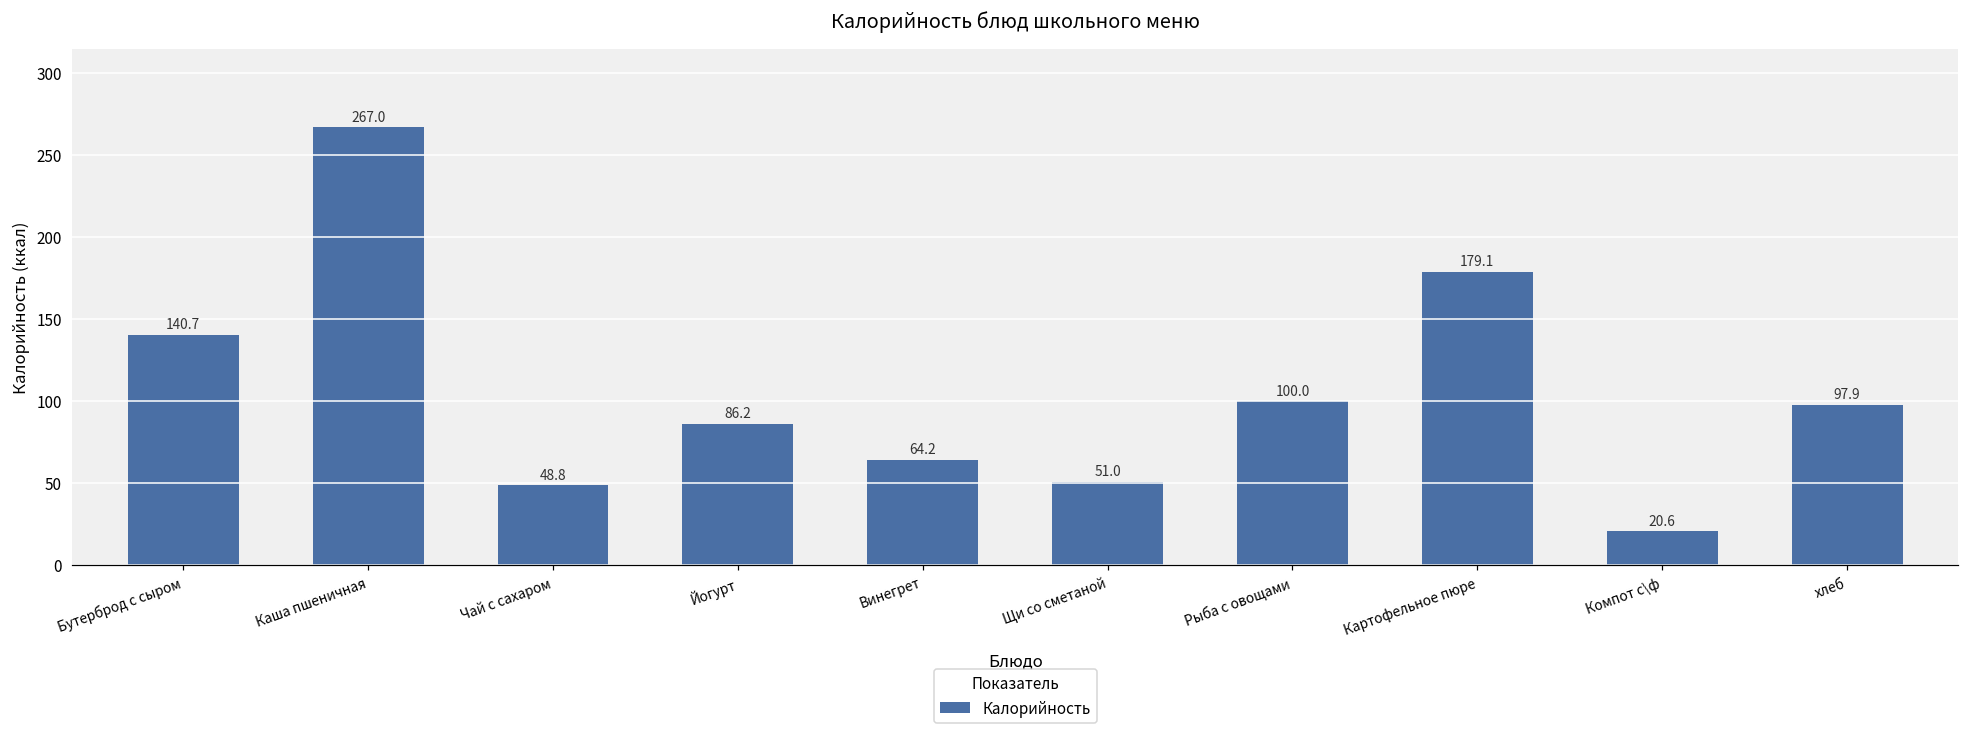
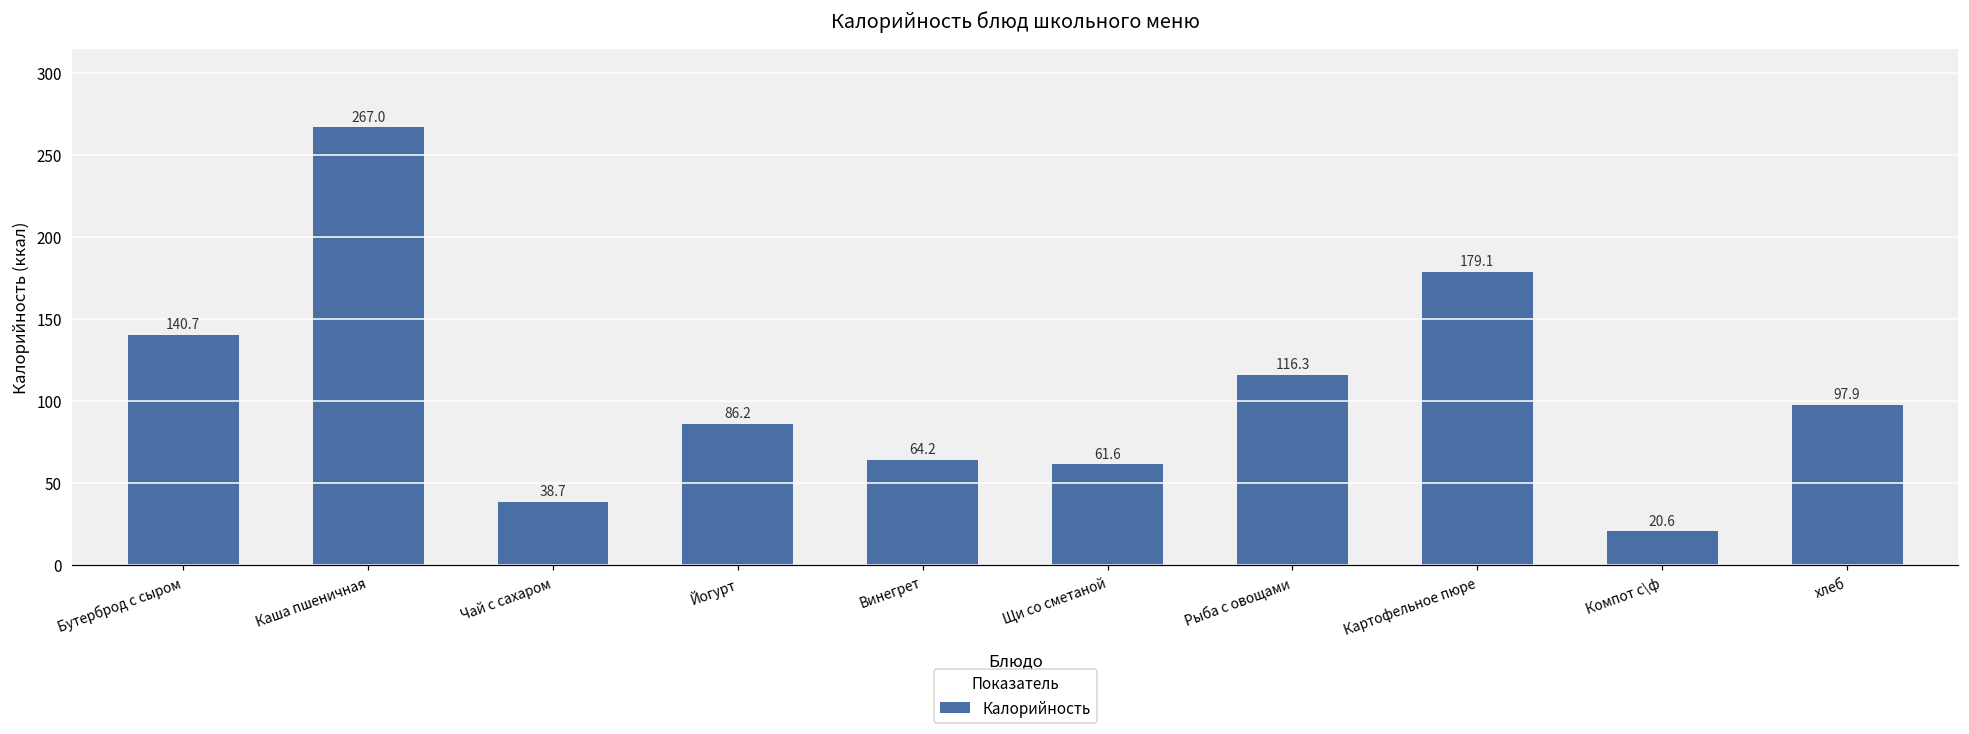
  {
    "Бутерброд с сыром": 140.7,
    "Каша пшеничная": 267.0,
-   "Чай с сахаром": 48.8,
+   "Чай с сахаром": 38.7,
    "Йогурт": 86.2,
    "Винегрет": 64.2,
-   "Щи со сметаной": 51.0,
-   "Рыба с овощами": 100.0,
+   "Щи со сметаной": 61.6,
+   "Рыба с овощами": 116.3,
    "Картофельное пюре": 179.1,
    "Компот с\\ф": 20.6,
    "хлеб": 97.9
  }
